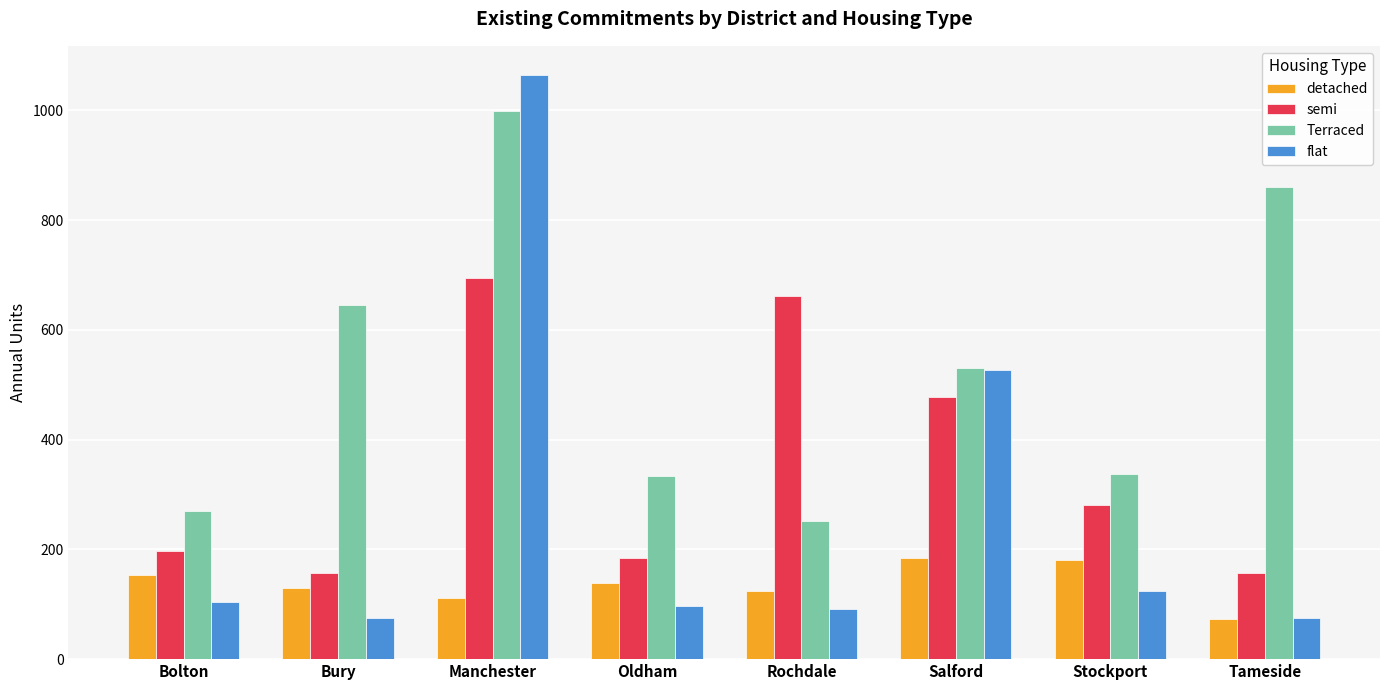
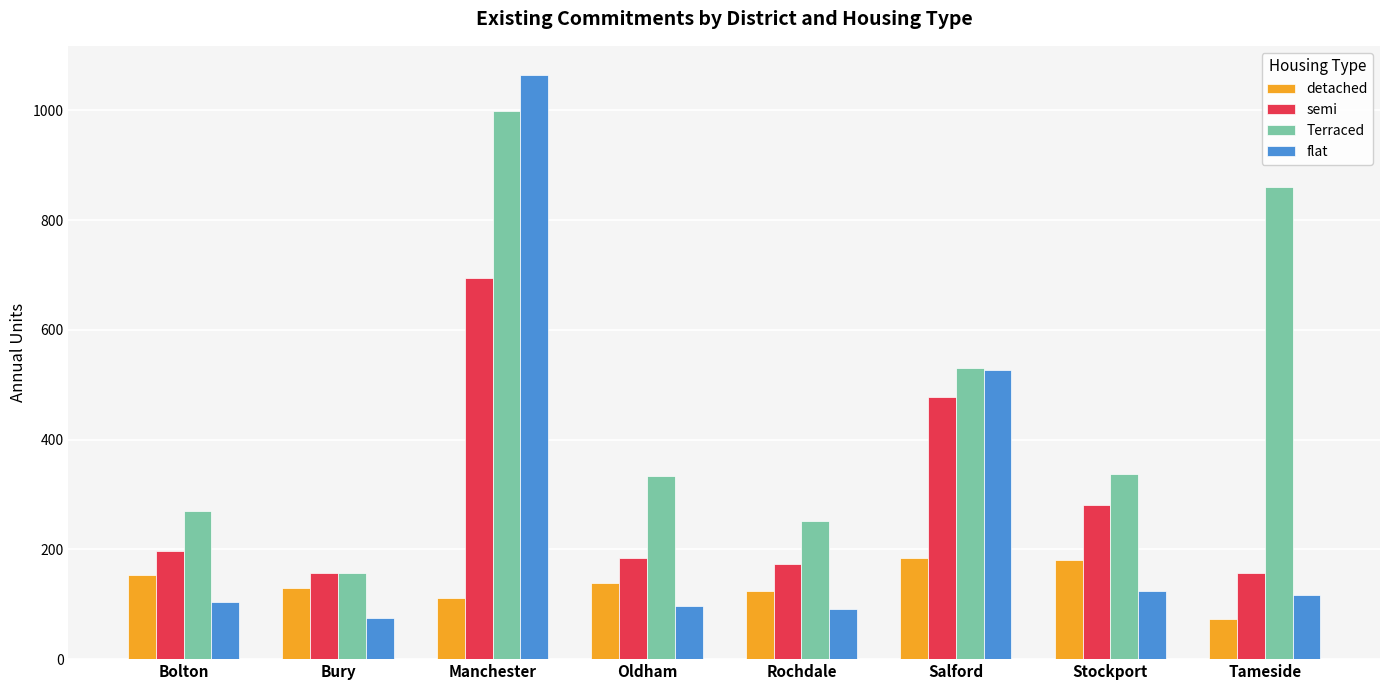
  {
    "detached": {
      "Bolton": 150,
      "Bury": 130,
      "Manchester": 110,
      "Oldham": 140,
      "Rochdale": 120,
      "Salford": 180,
      "Stockport": 180,
      "Tameside": 70
    },
    "semi": {
      "Bolton": 200,
      "Bury": 160,
      "Manchester": 690,
      "Oldham": 180,
-     "Rochdale": 660,
+     "Rochdale": 170,
      "Salford": 480,
      "Stockport": 280,
      "Tameside": 160
    },
    "Terraced": {
      "Bolton": 270,
-     "Bury": 650,
+     "Bury": 160,
      "Manchester": 1000,
      "Oldham": 330,
      "Rochdale": 250,
      "Salford": 530,
      "Stockport": 340,
      "Tameside": 860
    },
    "flat": {
      "Bolton": 100,
      "Bury": 70,
      "Manchester": 1060,
      "Oldham": 100,
      "Rochdale": 90,
      "Salford": 530,
      "Stockport": 120,
-     "Tameside": 70
+     "Tameside": 120
    }
  }
